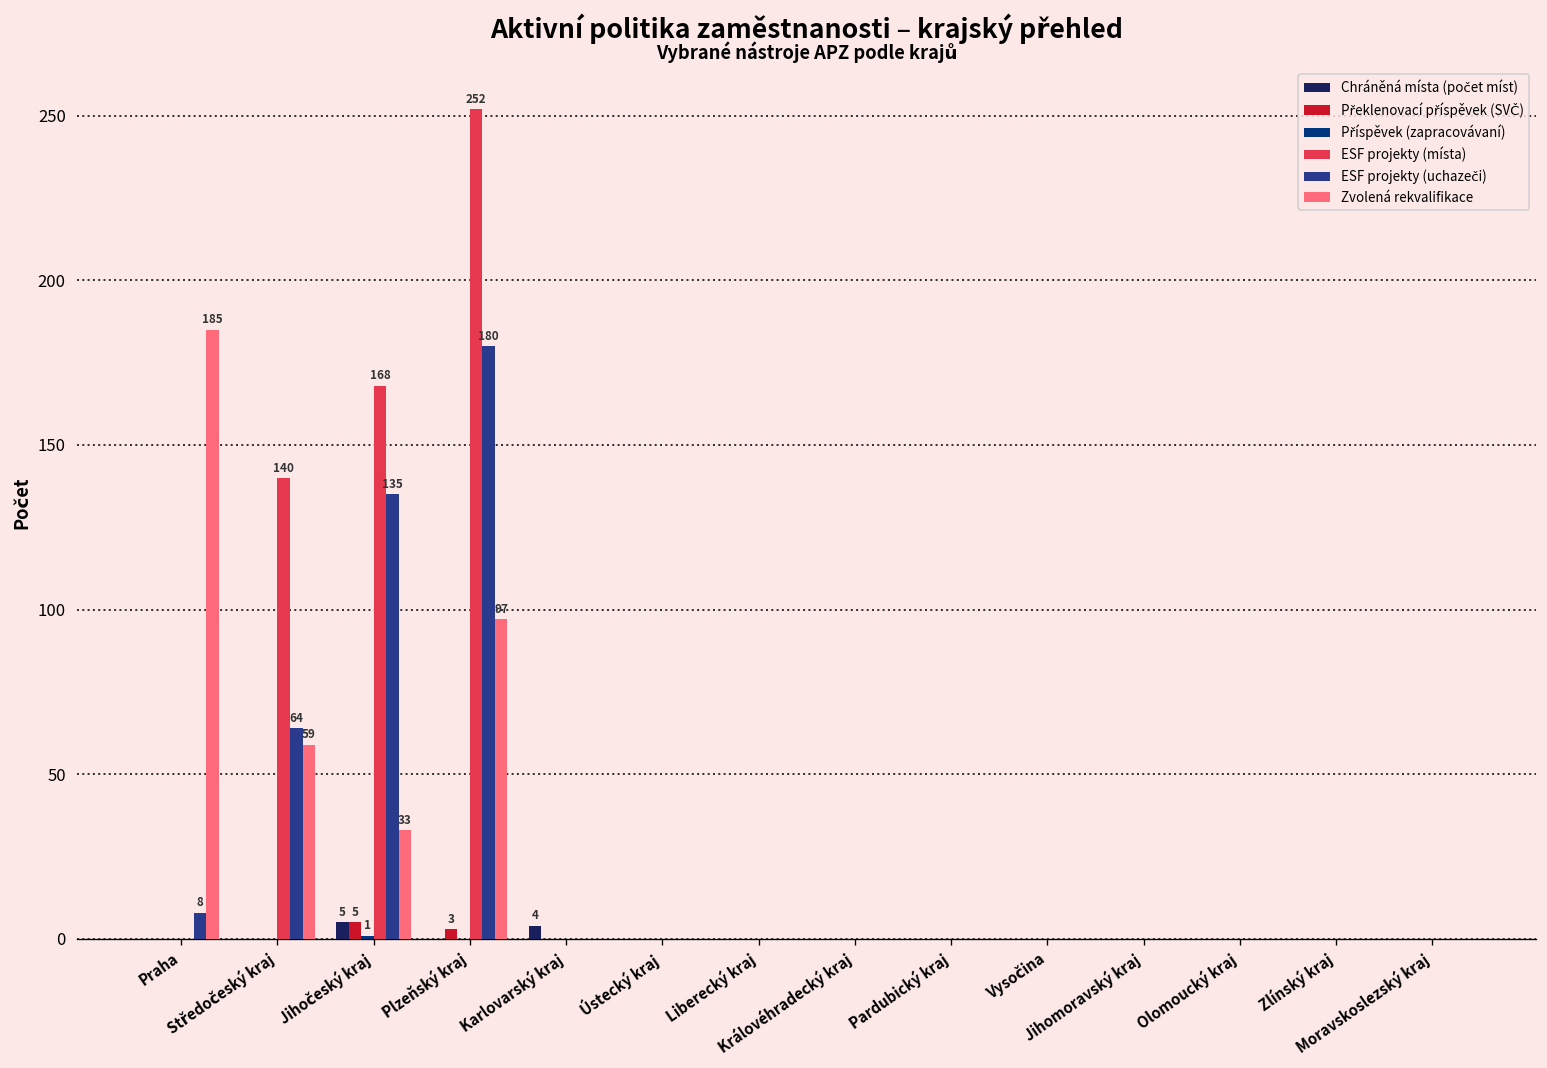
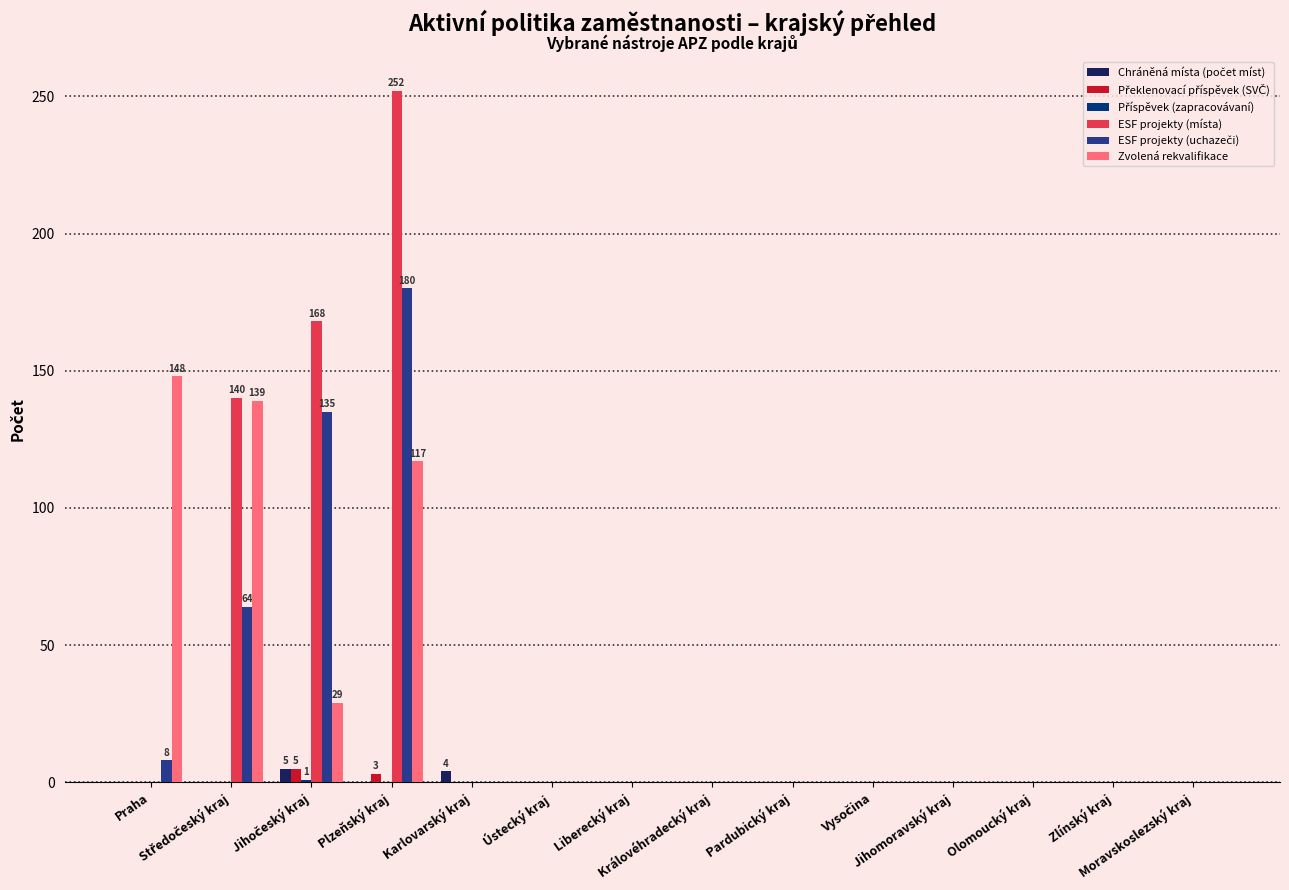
  {
    "Zvolená rekvalifikace": {
-     "Praha": 185,
-     "Středočeský kraj": 59,
-     "Jihočeský kraj": 33,
-     "Plzeňský kraj": 97
+     "Praha": 148,
+     "Středočeský kraj": 139,
+     "Jihočeský kraj": 29,
+     "Plzeňský kraj": 117
    }
  }
